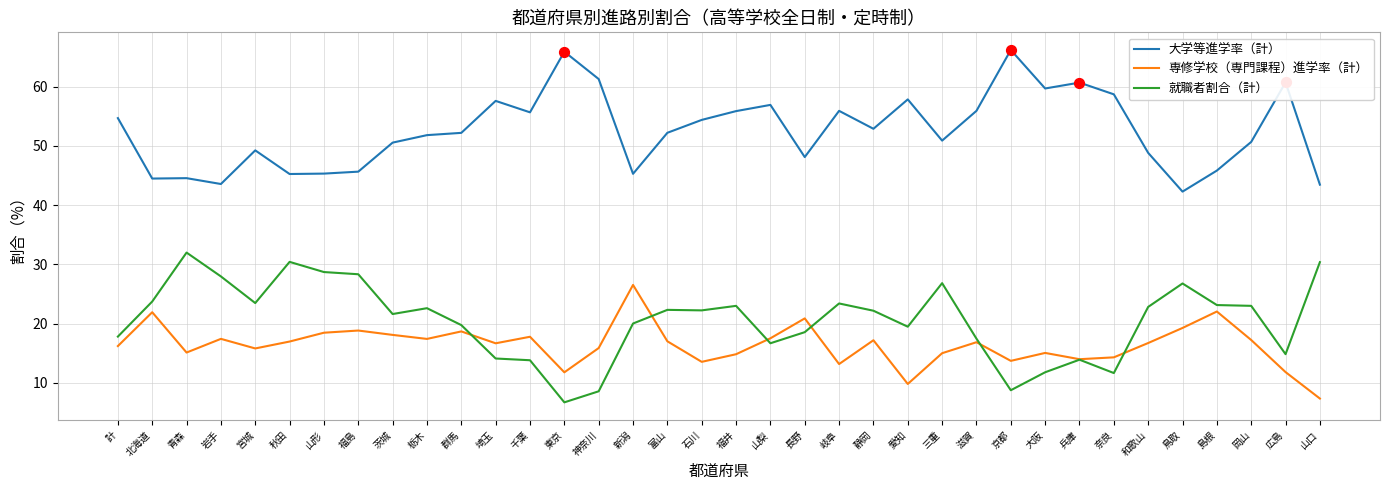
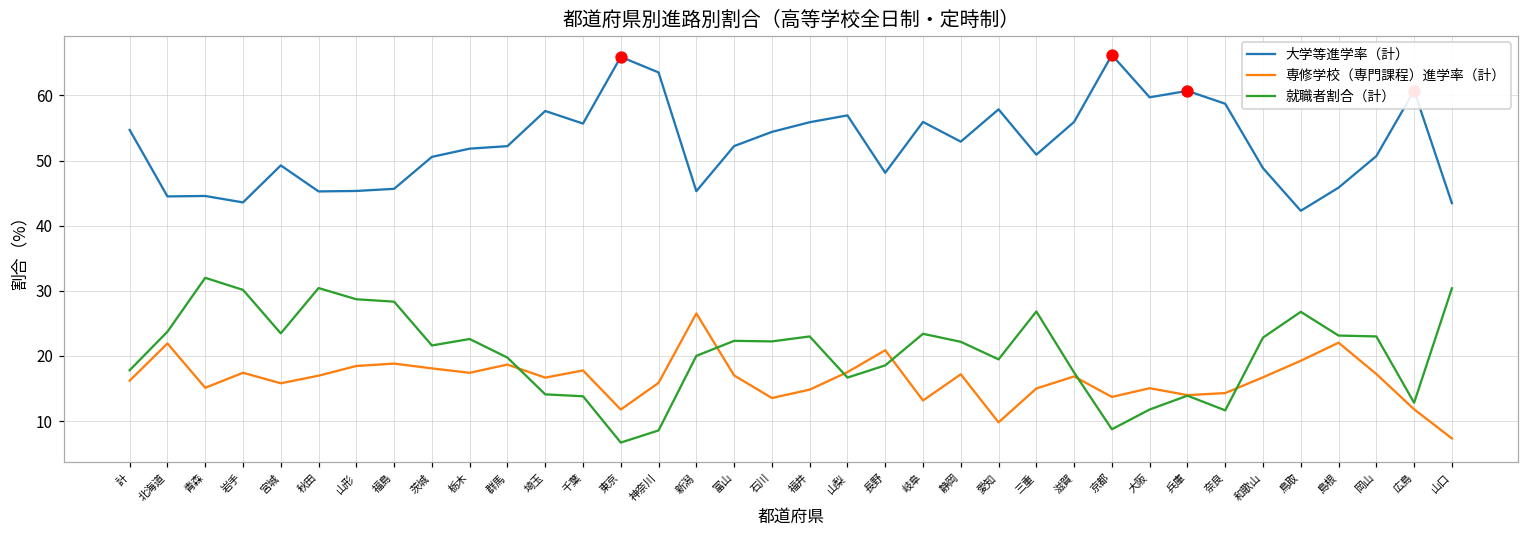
  {
    "大学等進学率（計）": {
      "計": 55,
      "北海道": 44,
      "青森": 45,
      "岩手": 44,
      "宮城": 49,
      "秋田": 45,
      "山形": 45,
      "福島": 46,
      "茨城": 51,
      "栃木": 52,
      "群馬": 52,
      "埼玉": 58,
      "千葉": 56,
-     "神奈川": 61,
+     "神奈川": 64,
      "新潟": 45,
      "富山": 52,
      "石川": 54,
      "福井": 56,
      "山梨": 57,
      "長野": 48,
      "岐阜": 56,
      "静岡": 53,
      "愛知": 58,
      "三重": 51,
      "滋賀": 56,
      "大阪": 60,
      "奈良": 59,
      "和歌山": 49,
      "鳥取": 42,
      "島根": 46,
      "岡山": 51,
      "山口": 43
    },
    "専修学校（専門課程）進学率（計）": {
      "計": 16,
      "北海道": 22,
      "青森": 15,
      "岩手": 17,
      "宮城": 16,
      "秋田": 17,
      "山形": 18,
      "福島": 19,
      "茨城": 18,
      "栃木": 17,
      "群馬": 19,
      "埼玉": 17,
      "千葉": 18,
      "東京": 12,
      "神奈川": 16,
      "新潟": 27,
      "富山": 17,
      "石川": 14,
      "福井": 15,
      "山梨": 18,
      "長野": 21,
      "岐阜": 13,
      "静岡": 17,
      "愛知": 10,
      "三重": 15,
      "滋賀": 17,
      "京都": 14,
      "大阪": 15,
      "奈良": 14,
      "和歌山": 17,
      "鳥取": 19,
      "島根": 22,
      "岡山": 17,
      "広島": 12,
      "山口": 7
    },
    "就職者割合（計）": {
      "計": 18,
      "北海道": 24,
      "青森": 32,
-     "岩手": 28,
+     "岩手": 30,
      "宮城": 23,
      "秋田": 30,
      "山形": 29,
      "福島": 28,
      "茨城": 22,
      "栃木": 23,
      "群馬": 20,
      "埼玉": 14,
      "千葉": 14,
      "東京": 7,
      "神奈川": 9,
      "新潟": 20,
      "富山": 22,
      "石川": 22,
      "福井": 23,
      "山梨": 17,
      "長野": 19,
      "岐阜": 23,
      "静岡": 22,
      "愛知": 19,
      "三重": 27,
      "滋賀": 17,
      "京都": 9,
      "大阪": 12,
      "奈良": 12,
      "和歌山": 23,
      "鳥取": 27,
      "島根": 23,
      "岡山": 23,
-     "広島": 15,
+     "広島": 13,
      "山口": 30
    }
  }
